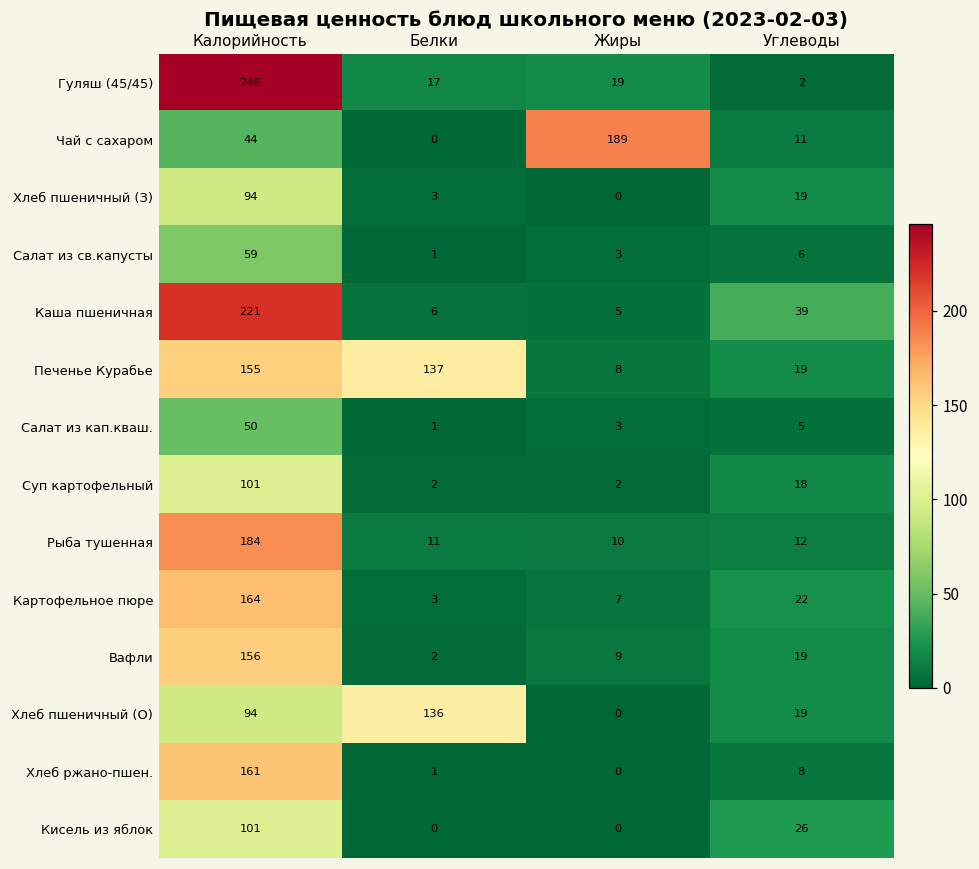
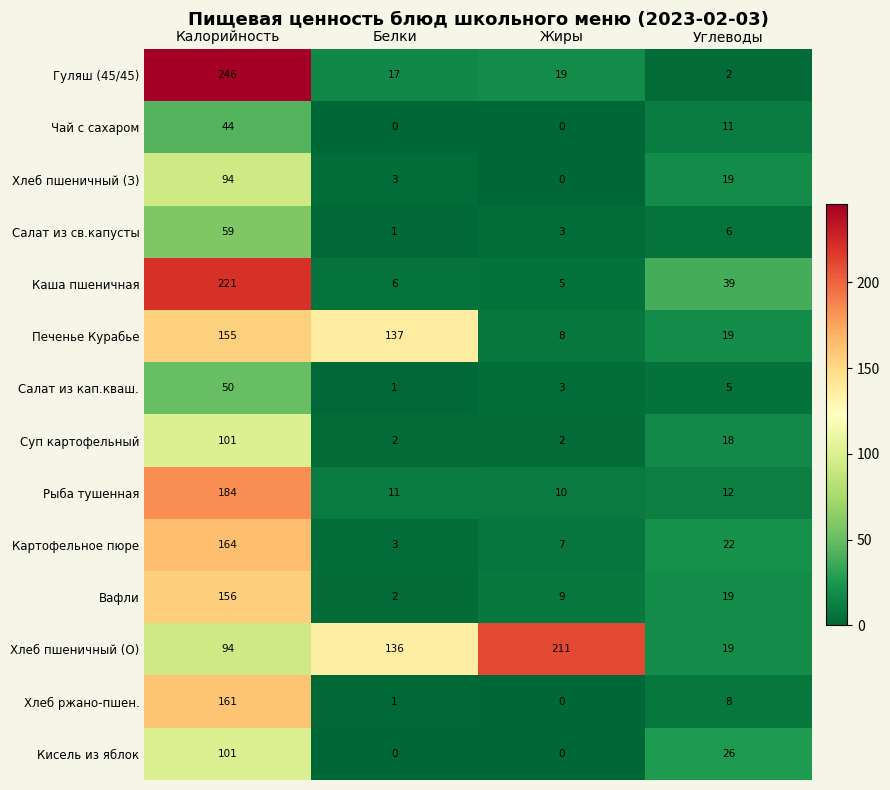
  {
    "Гуляш (45/45)": {
      "Калорийность": 246,
      "Белки": 17,
      "Жиры": 19,
      "Углеводы": 2
    },
    "Чай с сахаром": {
      "Калорийность": 44,
      "Белки": 0,
-     "Жиры": 189,
+     "Жиры": 0,
      "Углеводы": 11
    },
    "Хлеб пшеничный (З)": {
      "Калорийность": 94,
      "Белки": 3,
      "Жиры": 0,
      "Углеводы": 19
    },
    "Салат из св.капусты": {
      "Калорийность": 59,
      "Белки": 1,
      "Жиры": 3,
      "Углеводы": 6
    },
    "Каша пшеничная": {
      "Калорийность": 221,
      "Белки": 6,
      "Жиры": 5,
      "Углеводы": 39
    },
    "Печенье Курабье": {
      "Калорийность": 155,
      "Белки": 137,
      "Жиры": 8,
      "Углеводы": 19
    },
    "Салат из кап.кваш.": {
      "Калорийность": 50,
      "Белки": 1,
      "Жиры": 3,
      "Углеводы": 5
    },
    "Суп картофельный": {
      "Калорийность": 101,
      "Белки": 2,
      "Жиры": 2,
      "Углеводы": 18
    },
    "Рыба тушенная": {
      "Калорийность": 184,
      "Белки": 11,
      "Жиры": 10,
      "Углеводы": 12
    },
    "Картофельное пюре": {
      "Калорийность": 164,
      "Белки": 3,
      "Жиры": 7,
      "Углеводы": 22
    },
    "Вафли": {
      "Калорийность": 156,
      "Белки": 2,
      "Жиры": 9,
      "Углеводы": 19
    },
    "Хлеб пшеничный (О)": {
      "Калорийность": 94,
      "Белки": 136,
-     "Жиры": 0,
+     "Жиры": 211,
      "Углеводы": 19
    },
    "Хлеб ржано-пшен.": {
      "Калорийность": 161,
      "Белки": 1,
      "Жиры": 0,
      "Углеводы": 8
    },
    "Кисель из яблок": {
      "Калорийность": 101,
      "Белки": 0,
      "Жиры": 0,
      "Углеводы": 26
    }
  }
